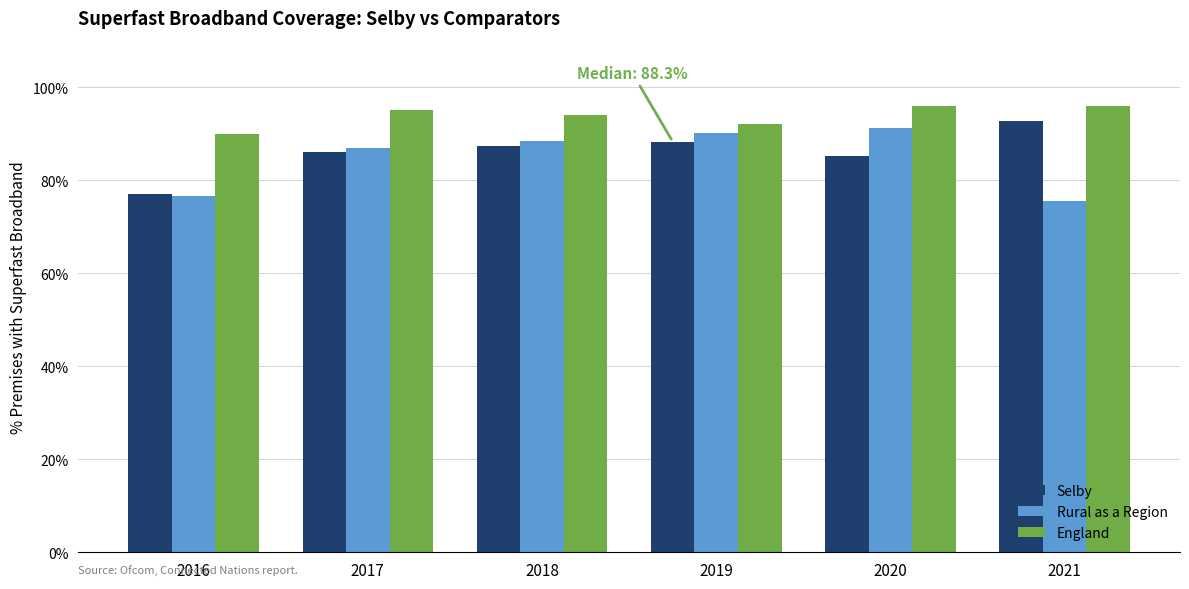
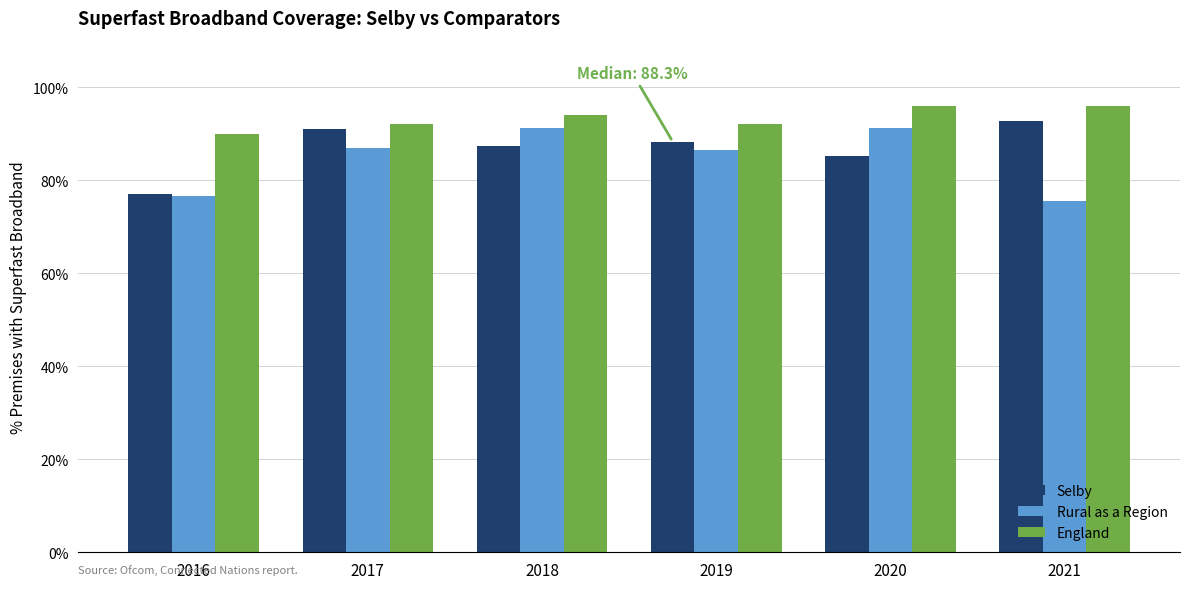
  {
    "Selby": {
      "2016": "77%",
-     "2017": "86%",
+     "2017": "91%",
      "2018": "87%",
      "2020": "85%",
      "2021": "93%"
    },
    "Rural as a Region": {
      "2016": "77%",
      "2017": "87%",
-     "2018": "88%",
-     "2019": "90%",
+     "2018": "91%",
+     "2019": "86%",
      "2020": "91%",
      "2021": "76%"
    },
    "England": {
      "2016": "90%",
-     "2017": "95%",
+     "2017": "92%",
      "2019": "92%",
      "2020": "96%",
      "2021": "96%"
    }
  }
